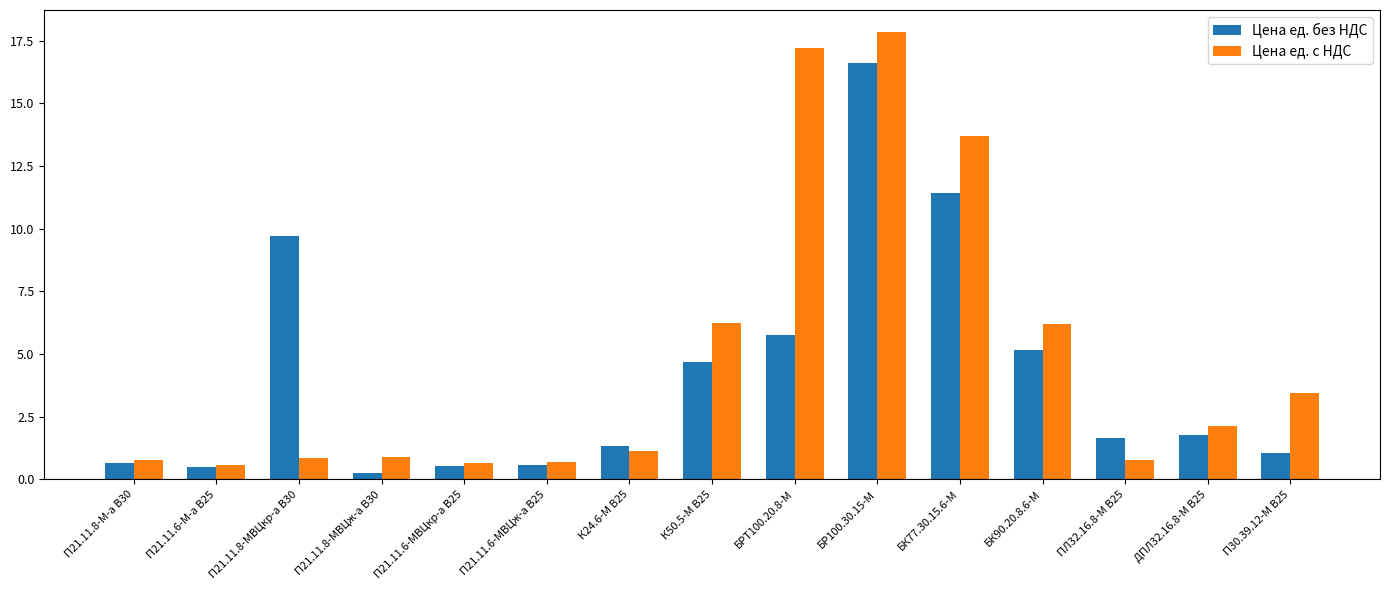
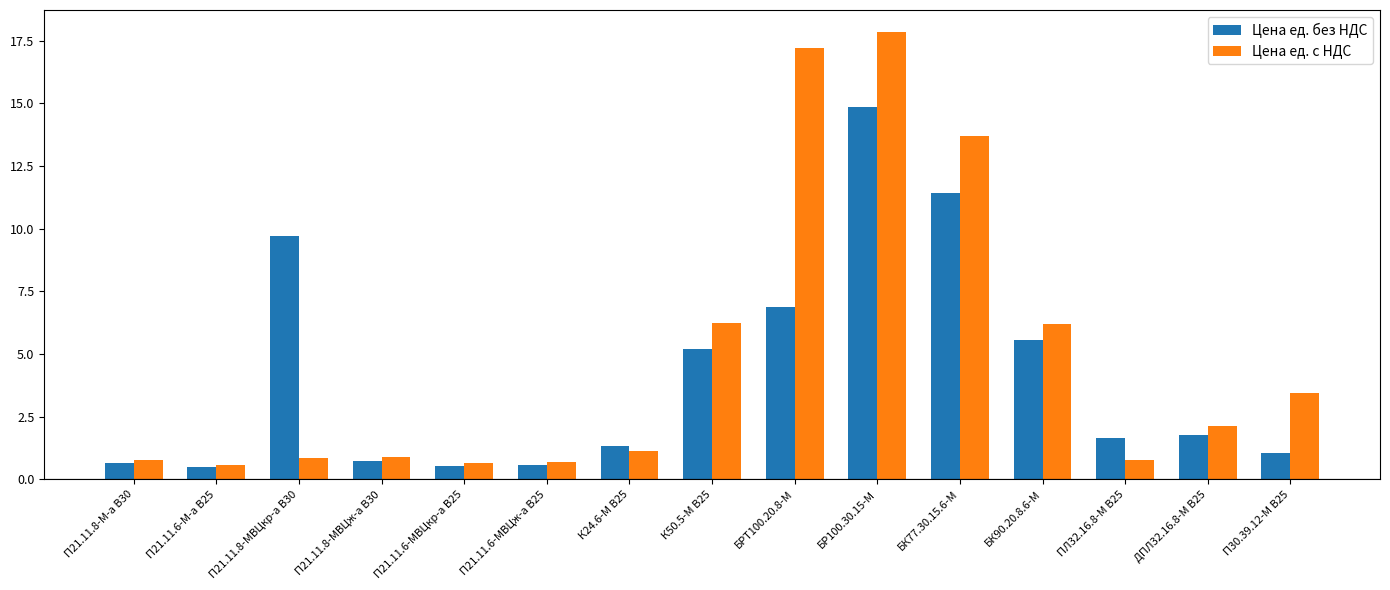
  {
    "Цена ед. без НДС": {
      "П21.11.8-М-а В30": 0.6,
      "П21.11.6-М-а В25": 0.5,
      "П21.11.8-МВЦкр-а В30": 9.7,
-     "П21.11.8-МВЦж-а В30": 0.3,
+     "П21.11.8-МВЦж-а В30": 0.7,
      "П21.11.6-МВЦкр-а В25": 0.6,
      "П21.11.6-МВЦж-а В25": 0.6,
      "К24.6-М В25": 1.4,
-     "К50.5-М В25": 4.7,
-     "БРТ100.20.8-М": 5.8,
-     "БР100.30.15-М": 16.6,
+     "К50.5-М В25": 5.2,
+     "БРТ100.20.8-М": 6.9,
+     "БР100.30.15-М": 14.9,
      "БК77.30.15.6-М": 11.4,
-     "БК90.20.8.6-М": 5.2,
+     "БК90.20.8.6-М": 5.6,
      "ПЛ32.16.8-М В25": 1.7,
      "ДПЛ32.16.8-М В25": 1.8,
      "П30.39.12-М В25": 1.0
    },
    "Цена ед. с НДС": {
      "П21.11.8-М-а В30": 0.8,
      "П21.11.6-М-а В25": 0.6,
      "П21.11.8-МВЦкр-а В30": 0.9,
      "П21.11.8-МВЦж-а В30": 0.9,
      "П21.11.6-МВЦкр-а В25": 0.7,
      "П21.11.6-МВЦж-а В25": 0.7,
      "К24.6-М В25": 1.1,
      "К50.5-М В25": 6.2,
      "БРТ100.20.8-М": 17.2,
      "БР100.30.15-М": 17.8,
      "БК77.30.15.6-М": 13.7,
      "БК90.20.8.6-М": 6.2,
      "ПЛ32.16.8-М В25": 0.8,
      "ДПЛ32.16.8-М В25": 2.1,
      "П30.39.12-М В25": 3.4
    }
  }
